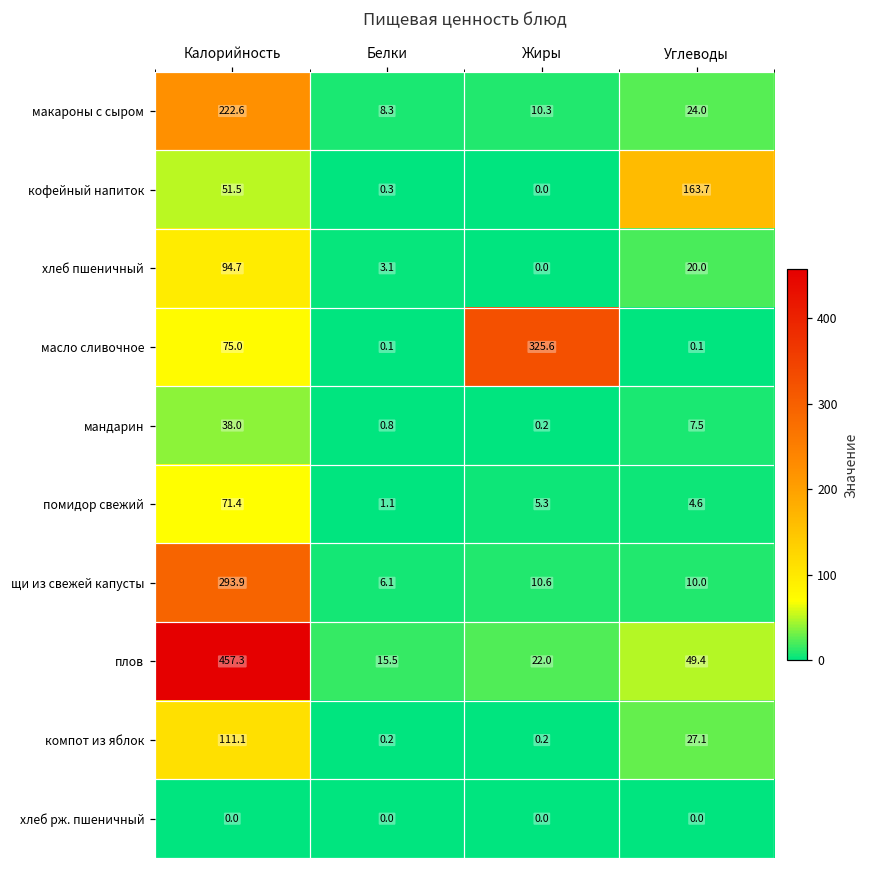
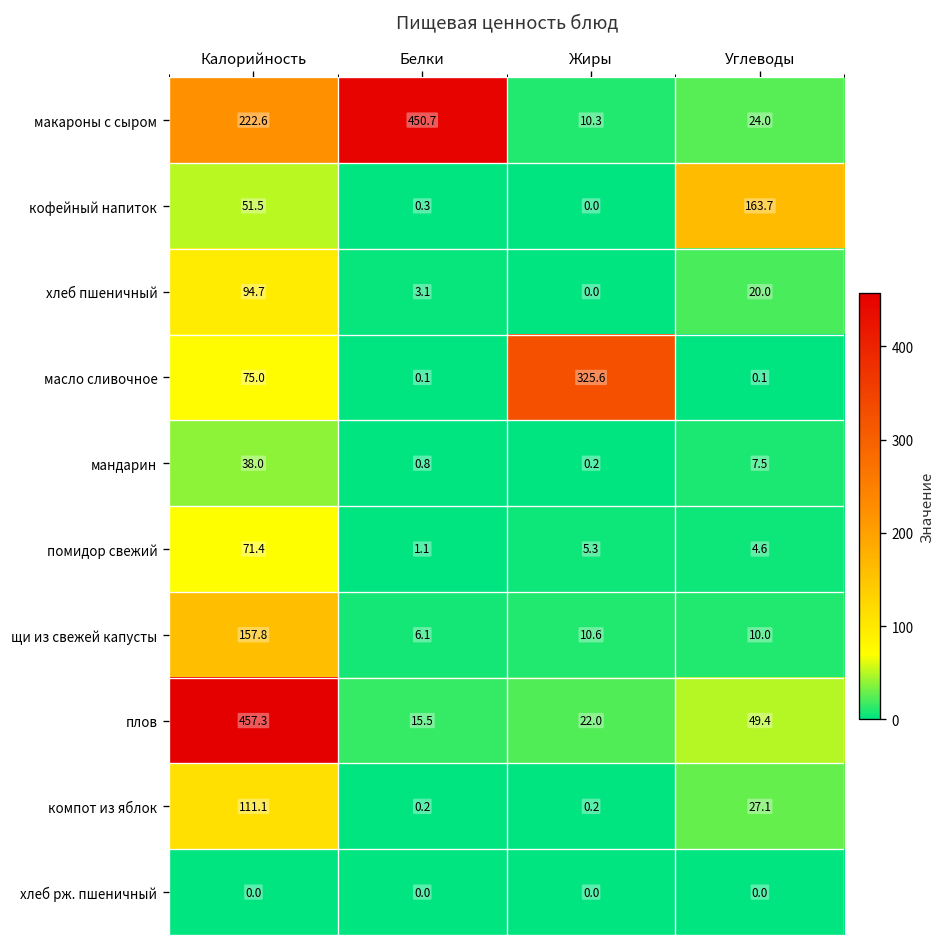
  {
    "макароны с сыром": {
-     "Белки": 8.3
+     "Белки": 450.7
    },
    "щи из свежей капусты": {
-     "Калорийность": 293.9
+     "Калорийность": 157.8
    }
  }
